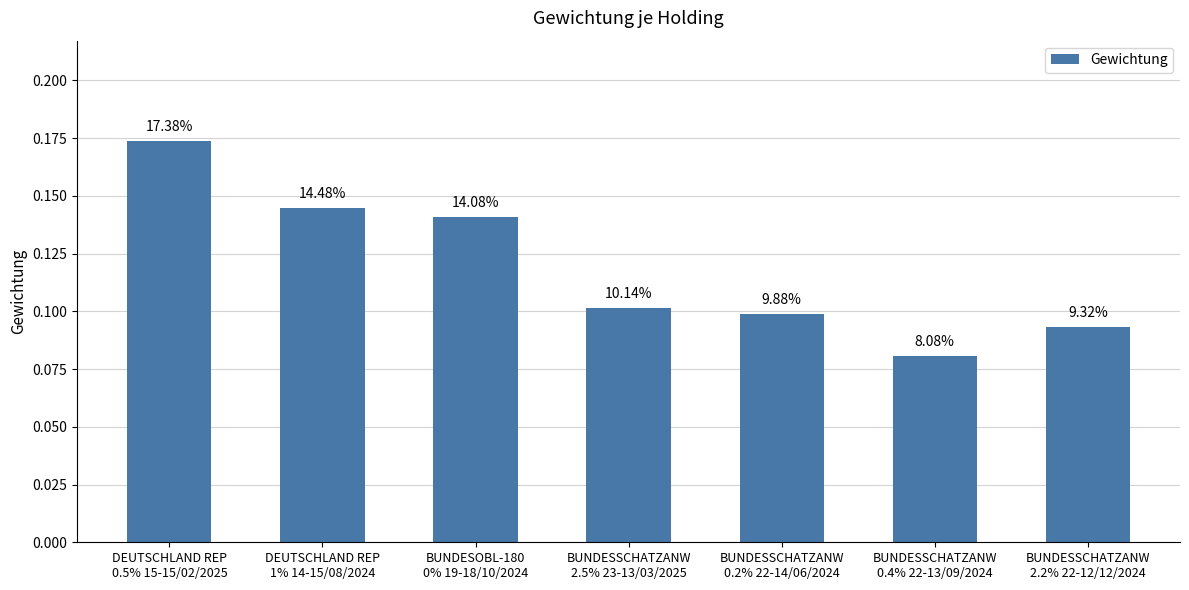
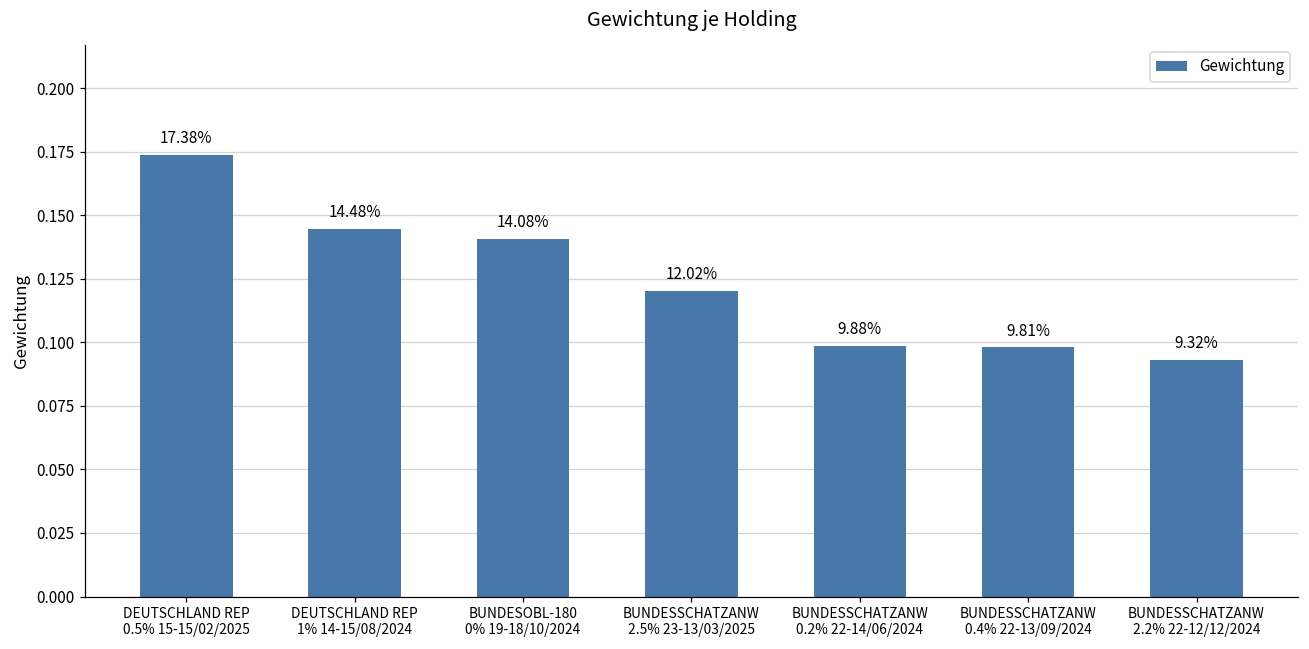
  {
    "DEUTSCHLAND REP 0.5% 15-15/02/2025": "17.38%",
    "DEUTSCHLAND REP 1% 14-15/08/2024": "14.48%",
    "BUNDESOBL-180 0% 19-18/10/2024": "14.08%",
-   "BUNDESSCHATZANW 2.5% 23-13/03/2025": "10.14%",
+   "BUNDESSCHATZANW 2.5% 23-13/03/2025": "12.02%",
    "BUNDESSCHATZANW 0.2% 22-14/06/2024": "9.88%",
-   "BUNDESSCHATZANW 0.4% 22-13/09/2024": "8.08%",
+   "BUNDESSCHATZANW 0.4% 22-13/09/2024": "9.81%",
    "BUNDESSCHATZANW 2.2% 22-12/12/2024": "9.32%"
  }
